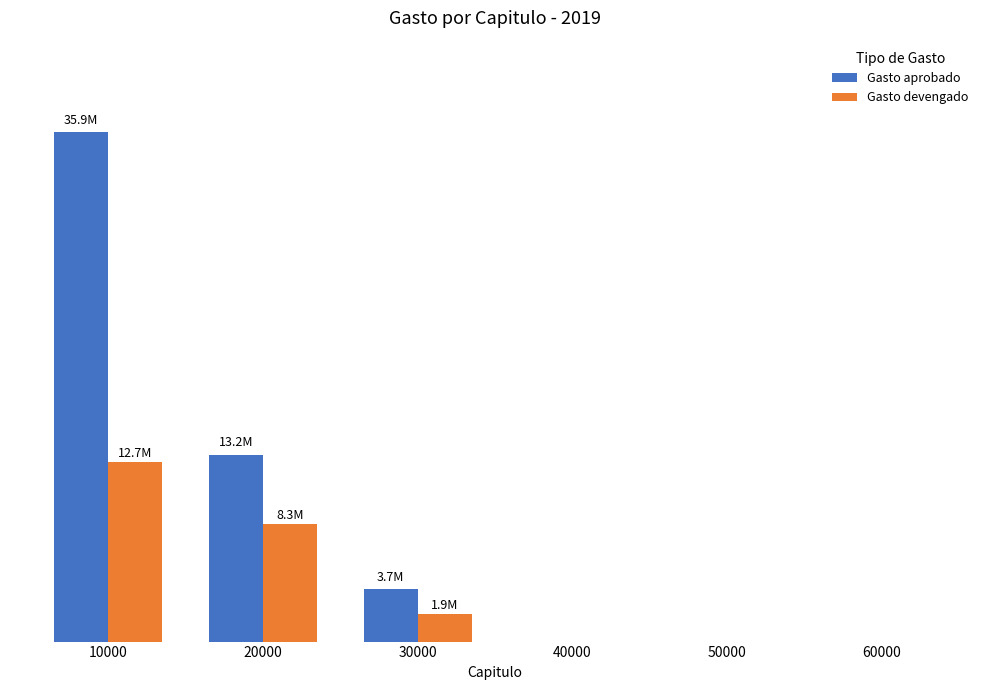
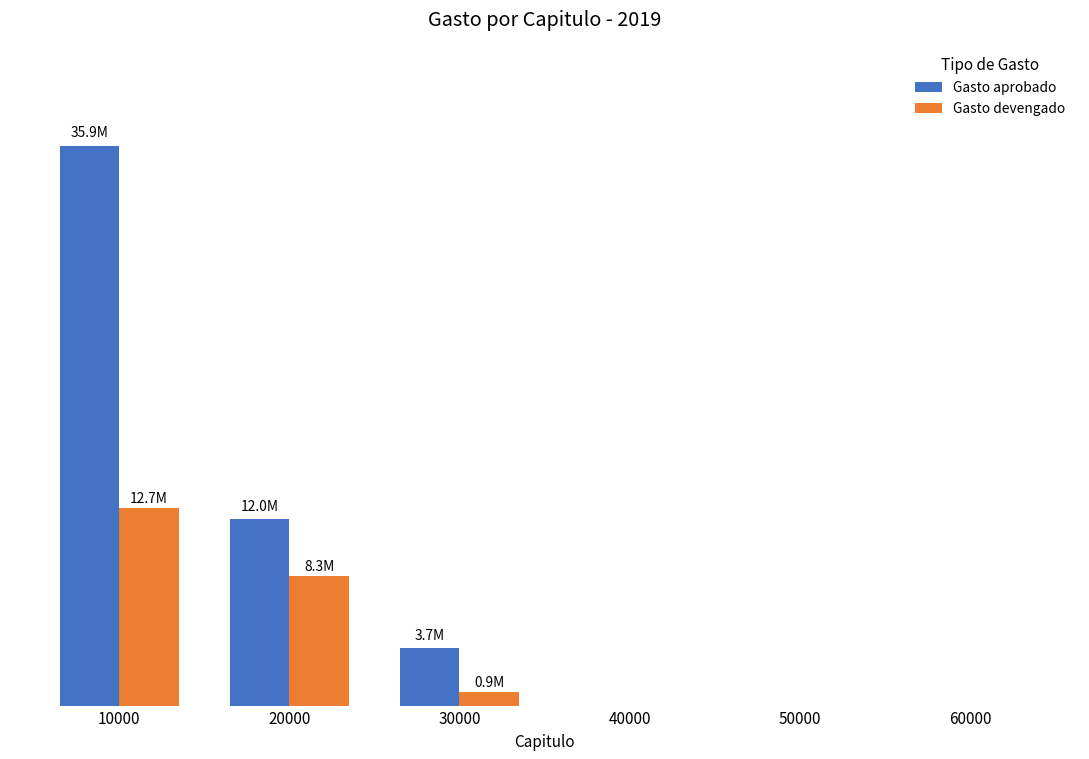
  {
    "Gasto aprobado": {
      "10000": "35.9M",
-     "20000": "13.2M",
+     "20000": "12.0M",
      "30000": "3.7M"
    },
    "Gasto devengado": {
      "10000": "12.7M",
      "20000": "8.3M",
-     "30000": "1.9M"
+     "30000": "0.9M"
    }
  }
